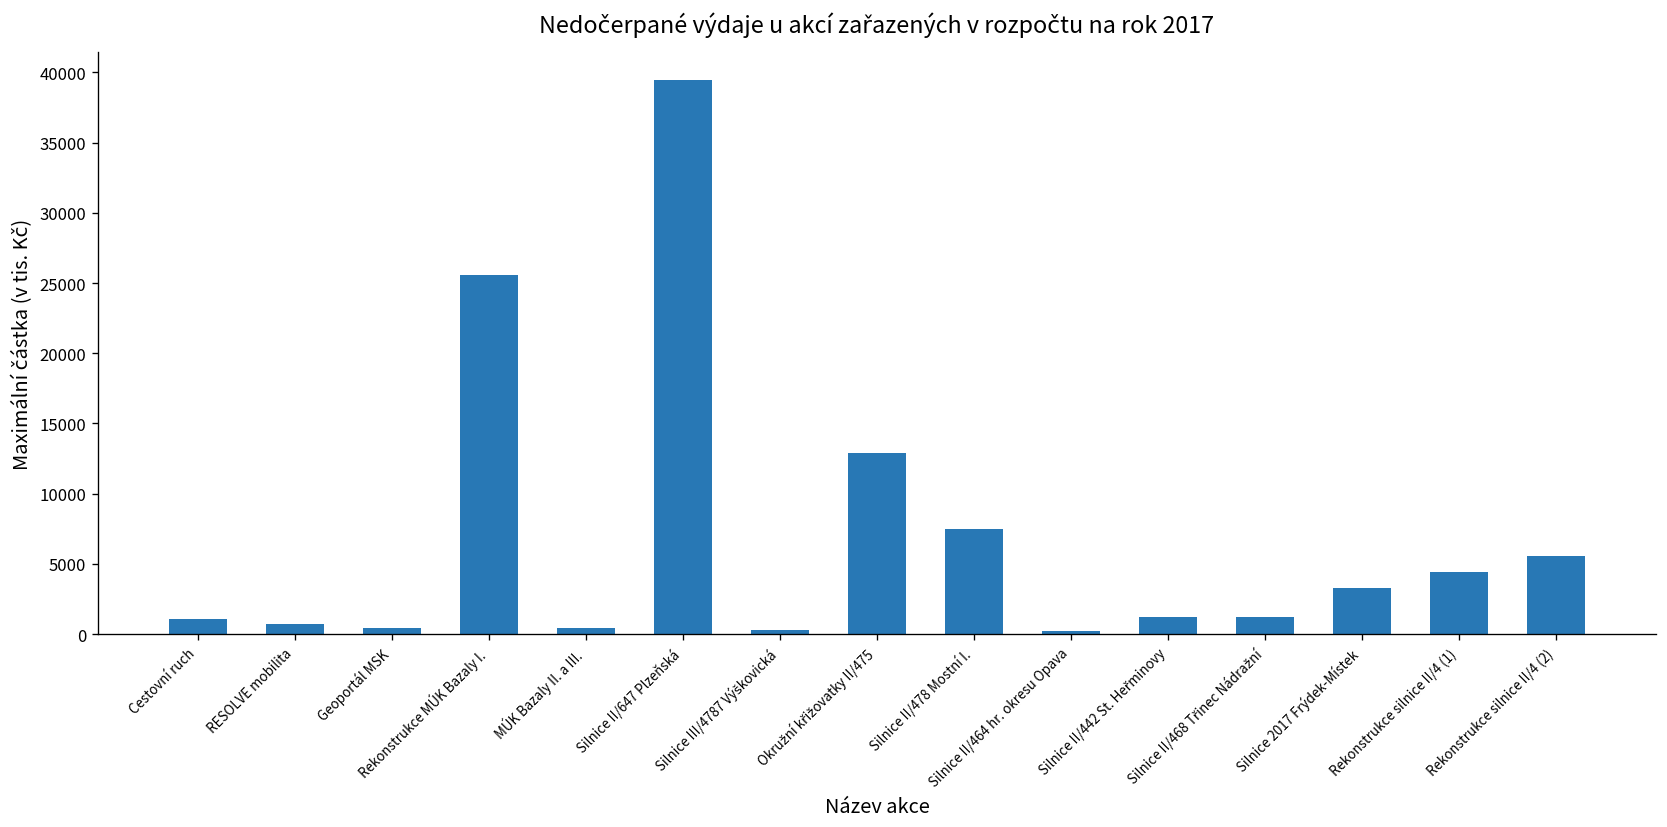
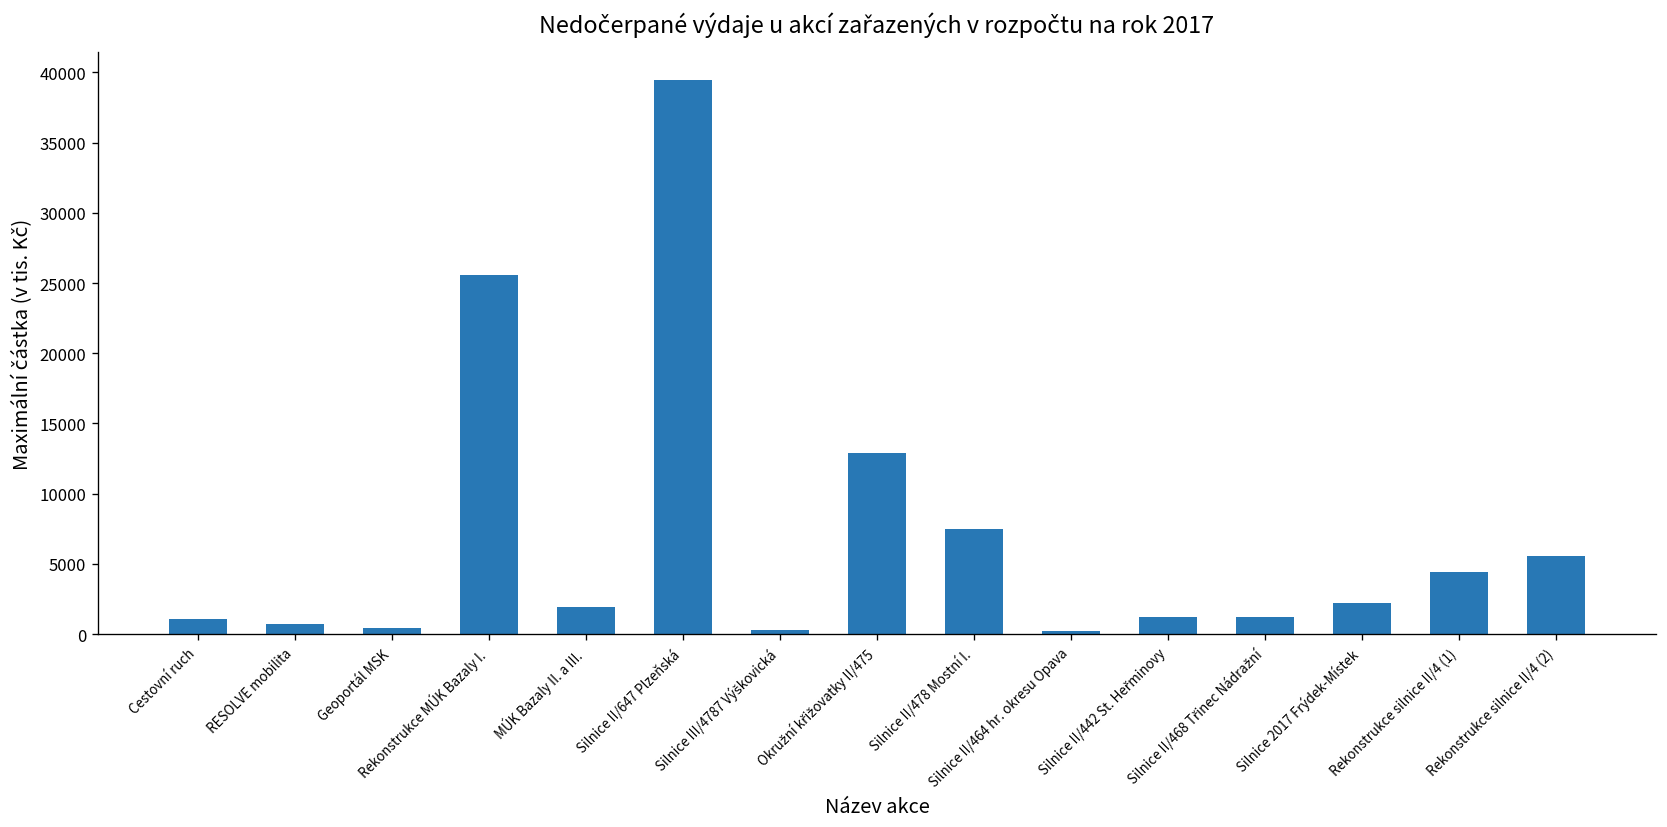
  {
    "Cestovní ruch": 1100,
    "RESOLVE mobilita": 700,
    "Geoportál MSK": 400,
    "Rekonstrukce MÚK Bazaly I.": 25600,
-   "MÚK Bazaly II. a III.": 500,
+   "MÚK Bazaly II. a III.": 1900,
    "Silnice II/647 Plzeňská": 39500,
    "Silnice III/4787 Výškovická": 300,
    "Okružní křižovatky II/475": 12900,
    "Silnice II/478 Mostní I.": 7500,
    "Silnice II/464 hr. okresu Opava": 200,
    "Silnice II/442 St. Heřminovy": 1200,
    "Silnice II/468 Třinec Nádražní": 1200,
-   "Silnice 2017 Frýdek-Místek": 3300,
+   "Silnice 2017 Frýdek-Místek": 2200,
    "Rekonstrukce silnice II/4 (1)": 4400,
    "Rekonstrukce silnice II/4 (2)": 5600
  }
